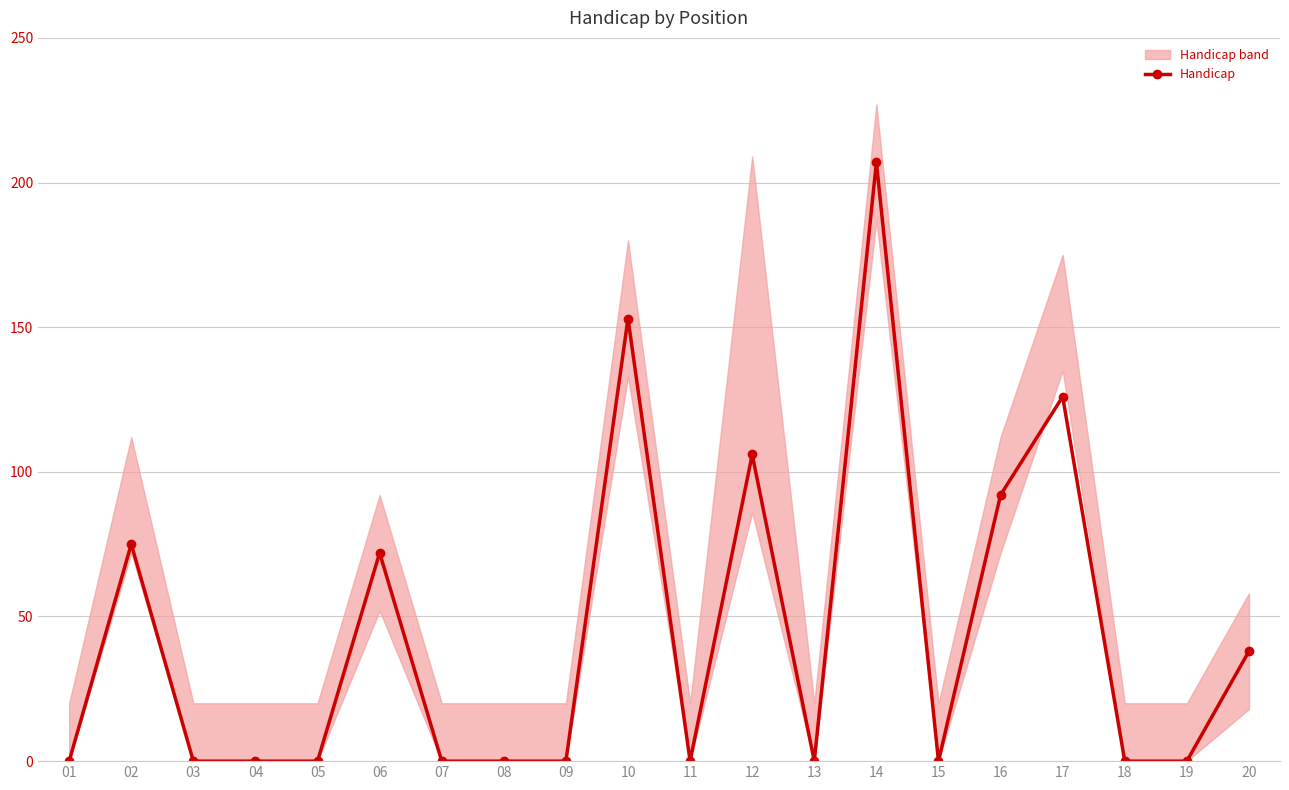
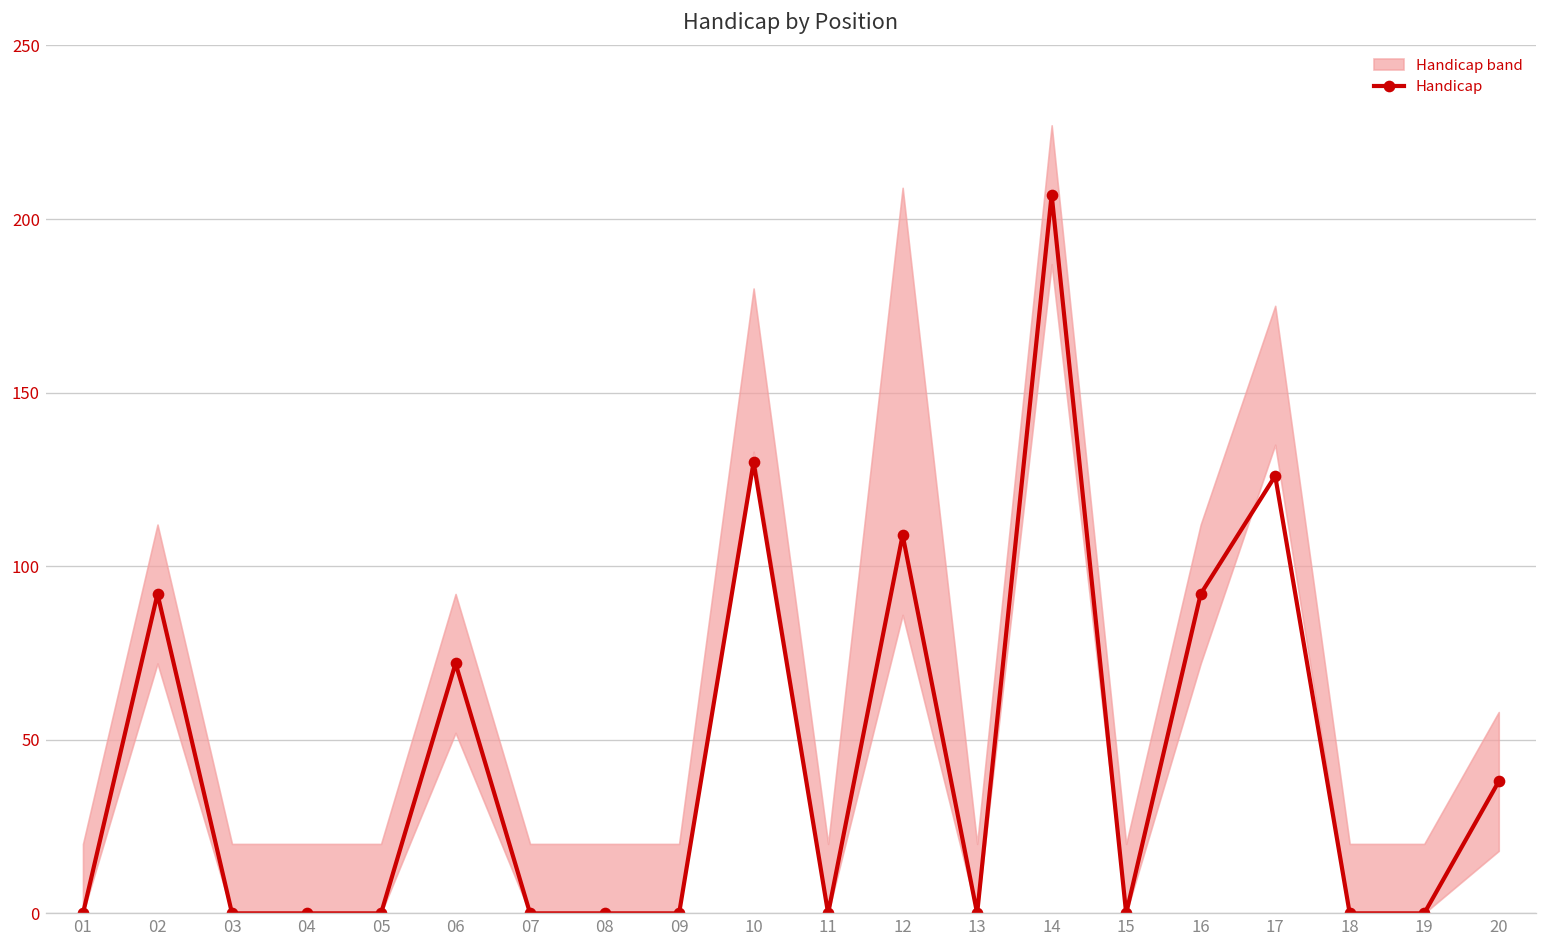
  {
    "Handicap": {
      "01": 0,
-     "02": 75,
+     "02": 92,
      "03": 0,
      "04": 0,
      "05": 0,
      "06": 72,
      "07": 0,
      "08": 0,
      "09": 0,
-     "10": 153,
+     "10": 130,
      "11": 0,
-     "12": 106,
+     "12": 109,
      "13": 0,
      "14": 207,
      "15": 0,
      "16": 92,
      "17": 126,
      "18": 0,
      "19": 0,
      "20": 38
    }
  }
